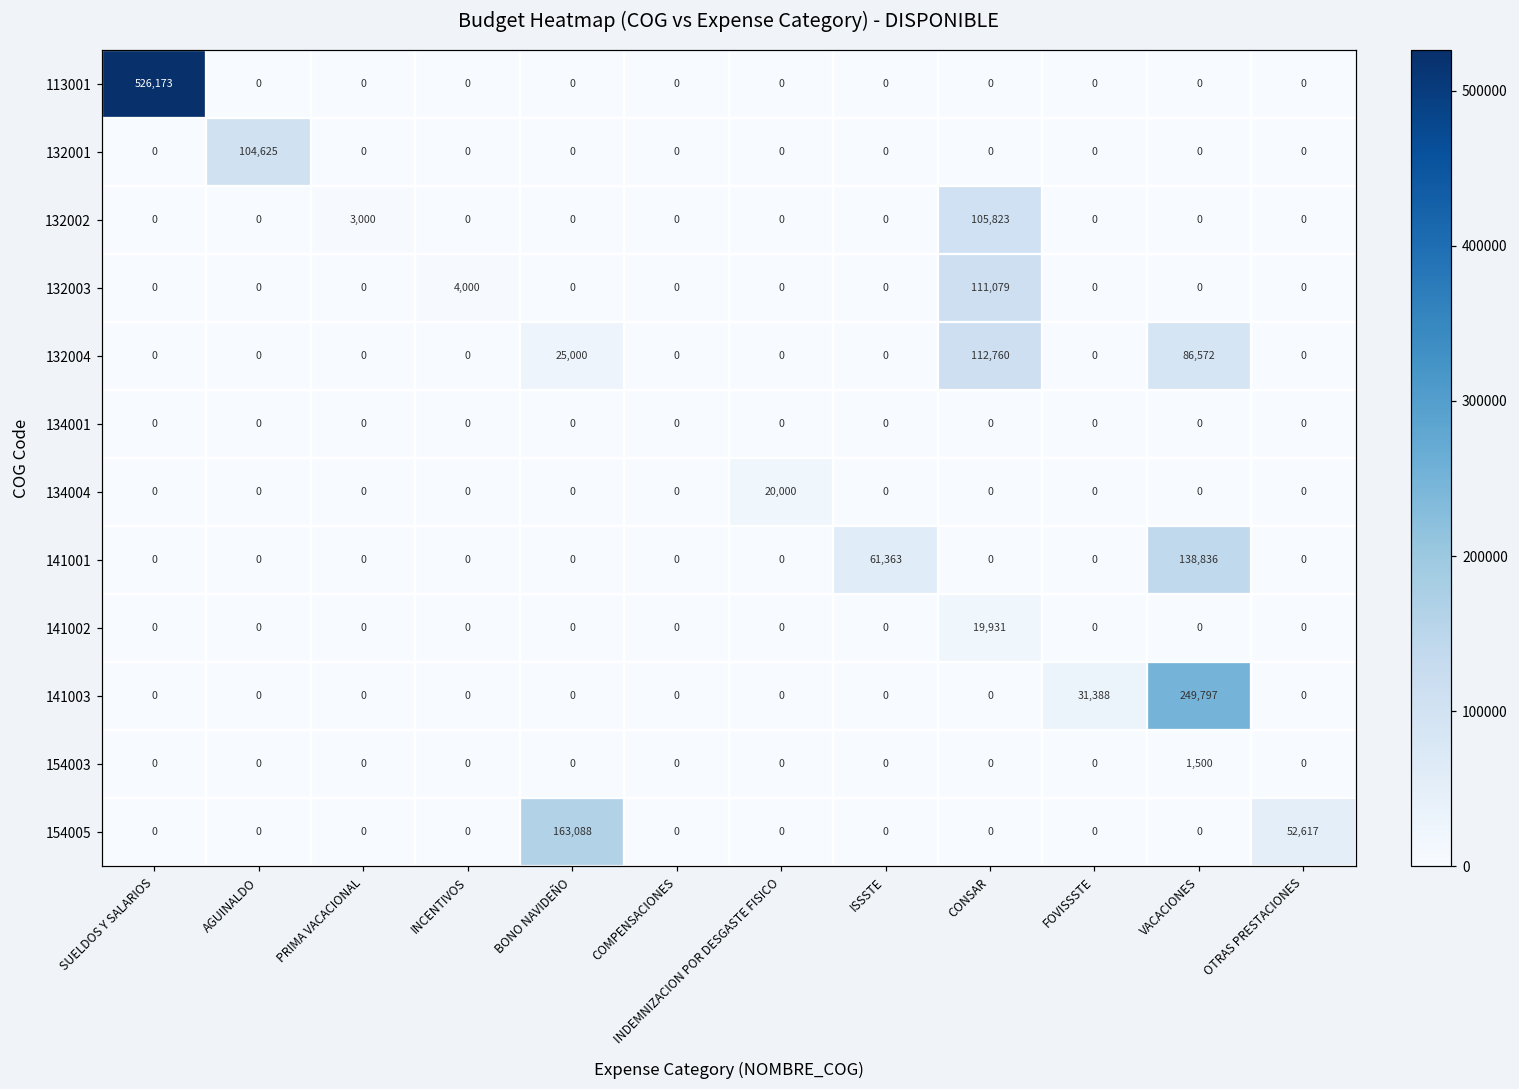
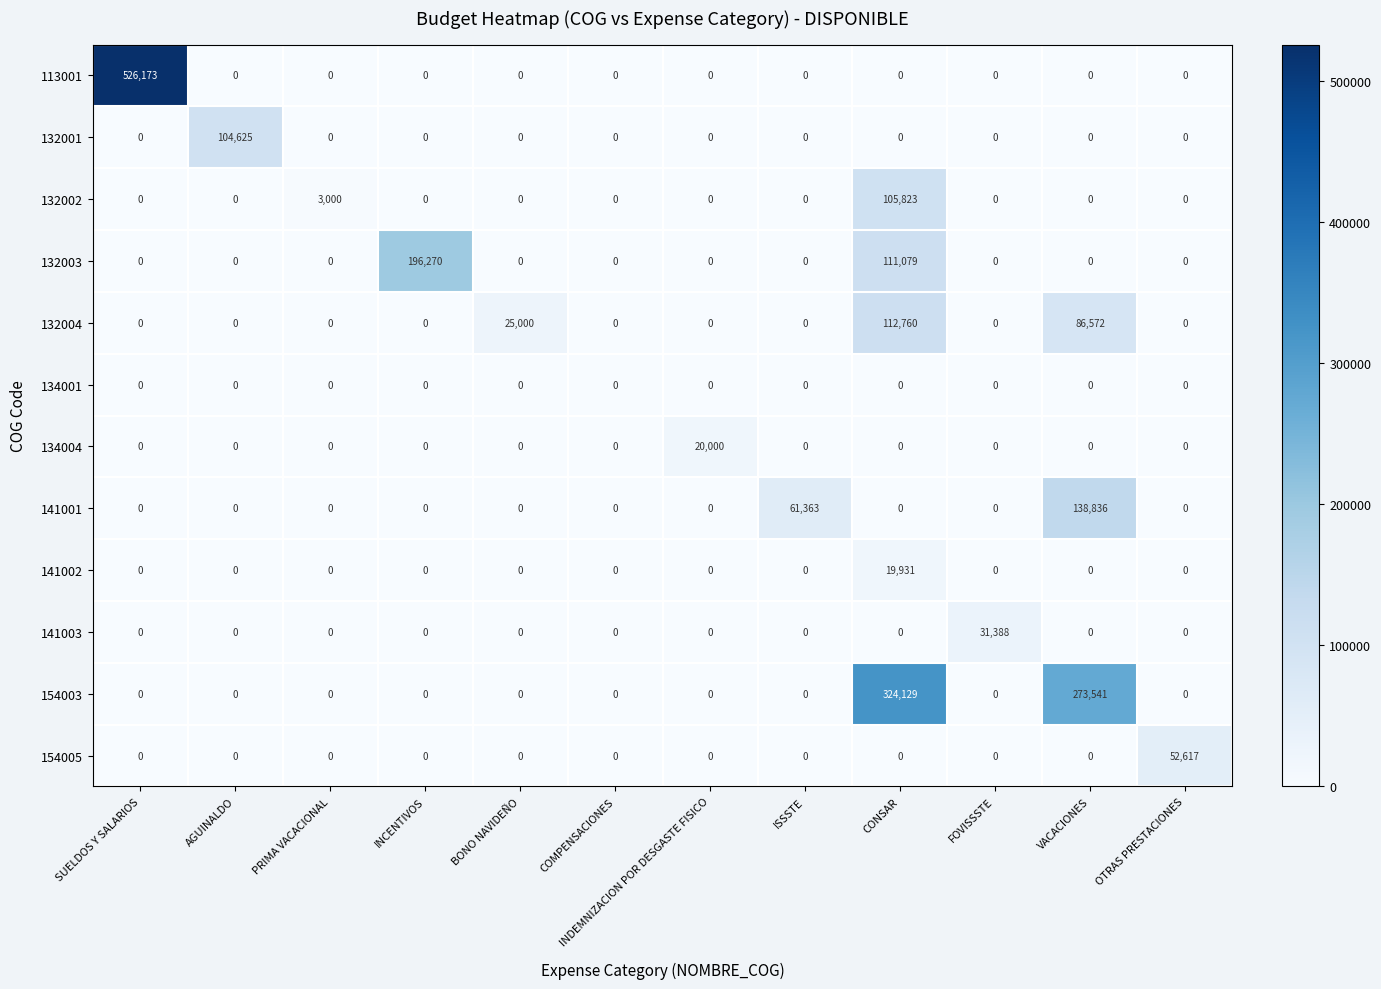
  {
    "113001": {
      "SUELDOS Y SALARIOS": "526,173",
      "AGUINALDO": "0",
      "PRIMA VACACIONAL": "0",
      "INCENTIVOS": "0",
      "BONO NAVIDEÑO": "0",
      "COMPENSACIONES": "0",
      "INDEMNIZACION POR DESGASTE FISICO": "0",
      "ISSSTE": "0",
      "CONSAR": "0",
      "FOVISSSTE": "0",
      "VACACIONES": "0",
      "OTRAS PRESTACIONES": "0"
    },
    "132001": {
      "SUELDOS Y SALARIOS": "0",
      "AGUINALDO": "104,625",
      "PRIMA VACACIONAL": "0",
      "INCENTIVOS": "0",
      "BONO NAVIDEÑO": "0",
      "COMPENSACIONES": "0",
      "INDEMNIZACION POR DESGASTE FISICO": "0",
      "ISSSTE": "0",
      "CONSAR": "0",
      "FOVISSSTE": "0",
      "VACACIONES": "0",
      "OTRAS PRESTACIONES": "0"
    },
    "132002": {
      "SUELDOS Y SALARIOS": "0",
      "AGUINALDO": "0",
      "PRIMA VACACIONAL": "3,000",
      "INCENTIVOS": "0",
      "BONO NAVIDEÑO": "0",
      "COMPENSACIONES": "0",
      "INDEMNIZACION POR DESGASTE FISICO": "0",
      "ISSSTE": "0",
      "CONSAR": "105,823",
      "FOVISSSTE": "0",
      "VACACIONES": "0",
      "OTRAS PRESTACIONES": "0"
    },
    "132003": {
      "SUELDOS Y SALARIOS": "0",
      "AGUINALDO": "0",
      "PRIMA VACACIONAL": "0",
-     "INCENTIVOS": "4,000",
+     "INCENTIVOS": "196,270",
      "BONO NAVIDEÑO": "0",
      "COMPENSACIONES": "0",
      "INDEMNIZACION POR DESGASTE FISICO": "0",
      "ISSSTE": "0",
      "CONSAR": "111,079",
      "FOVISSSTE": "0",
      "VACACIONES": "0",
      "OTRAS PRESTACIONES": "0"
    },
    "132004": {
      "SUELDOS Y SALARIOS": "0",
      "AGUINALDO": "0",
      "PRIMA VACACIONAL": "0",
      "INCENTIVOS": "0",
      "BONO NAVIDEÑO": "25,000",
      "COMPENSACIONES": "0",
      "INDEMNIZACION POR DESGASTE FISICO": "0",
      "ISSSTE": "0",
      "CONSAR": "112,760",
      "FOVISSSTE": "0",
      "VACACIONES": "86,572",
      "OTRAS PRESTACIONES": "0"
    },
    "134001": {
      "SUELDOS Y SALARIOS": "0",
      "AGUINALDO": "0",
      "PRIMA VACACIONAL": "0",
      "INCENTIVOS": "0",
      "BONO NAVIDEÑO": "0",
      "COMPENSACIONES": "0",
      "INDEMNIZACION POR DESGASTE FISICO": "0",
      "ISSSTE": "0",
      "CONSAR": "0",
      "FOVISSSTE": "0",
      "VACACIONES": "0",
      "OTRAS PRESTACIONES": "0"
    },
    "134004": {
      "SUELDOS Y SALARIOS": "0",
      "AGUINALDO": "0",
      "PRIMA VACACIONAL": "0",
      "INCENTIVOS": "0",
      "BONO NAVIDEÑO": "0",
      "COMPENSACIONES": "0",
      "INDEMNIZACION POR DESGASTE FISICO": "20,000",
      "ISSSTE": "0",
      "CONSAR": "0",
      "FOVISSSTE": "0",
      "VACACIONES": "0",
      "OTRAS PRESTACIONES": "0"
    },
    "141001": {
      "SUELDOS Y SALARIOS": "0",
      "AGUINALDO": "0",
      "PRIMA VACACIONAL": "0",
      "INCENTIVOS": "0",
      "BONO NAVIDEÑO": "0",
      "COMPENSACIONES": "0",
      "INDEMNIZACION POR DESGASTE FISICO": "0",
      "ISSSTE": "61,363",
      "CONSAR": "0",
      "FOVISSSTE": "0",
      "VACACIONES": "138,836",
      "OTRAS PRESTACIONES": "0"
    },
    "141002": {
      "SUELDOS Y SALARIOS": "0",
      "AGUINALDO": "0",
      "PRIMA VACACIONAL": "0",
      "INCENTIVOS": "0",
      "BONO NAVIDEÑO": "0",
      "COMPENSACIONES": "0",
      "INDEMNIZACION POR DESGASTE FISICO": "0",
      "ISSSTE": "0",
      "CONSAR": "19,931",
      "FOVISSSTE": "0",
      "VACACIONES": "0",
      "OTRAS PRESTACIONES": "0"
    },
    "141003": {
      "SUELDOS Y SALARIOS": "0",
      "AGUINALDO": "0",
      "PRIMA VACACIONAL": "0",
      "INCENTIVOS": "0",
      "BONO NAVIDEÑO": "0",
      "COMPENSACIONES": "0",
      "INDEMNIZACION POR DESGASTE FISICO": "0",
      "ISSSTE": "0",
      "CONSAR": "0",
      "FOVISSSTE": "31,388",
-     "VACACIONES": "249,797",
+     "VACACIONES": "0",
      "OTRAS PRESTACIONES": "0"
    },
    "154003": {
      "SUELDOS Y SALARIOS": "0",
      "AGUINALDO": "0",
      "PRIMA VACACIONAL": "0",
      "INCENTIVOS": "0",
      "BONO NAVIDEÑO": "0",
      "COMPENSACIONES": "0",
      "INDEMNIZACION POR DESGASTE FISICO": "0",
      "ISSSTE": "0",
-     "CONSAR": "0",
+     "CONSAR": "324,129",
      "FOVISSSTE": "0",
-     "VACACIONES": "1,500",
+     "VACACIONES": "273,541",
      "OTRAS PRESTACIONES": "0"
    },
    "154005": {
      "SUELDOS Y SALARIOS": "0",
      "AGUINALDO": "0",
      "PRIMA VACACIONAL": "0",
      "INCENTIVOS": "0",
-     "BONO NAVIDEÑO": "163,088",
+     "BONO NAVIDEÑO": "0",
      "COMPENSACIONES": "0",
      "INDEMNIZACION POR DESGASTE FISICO": "0",
      "ISSSTE": "0",
      "CONSAR": "0",
      "FOVISSSTE": "0",
      "VACACIONES": "0",
      "OTRAS PRESTACIONES": "52,617"
    }
  }
